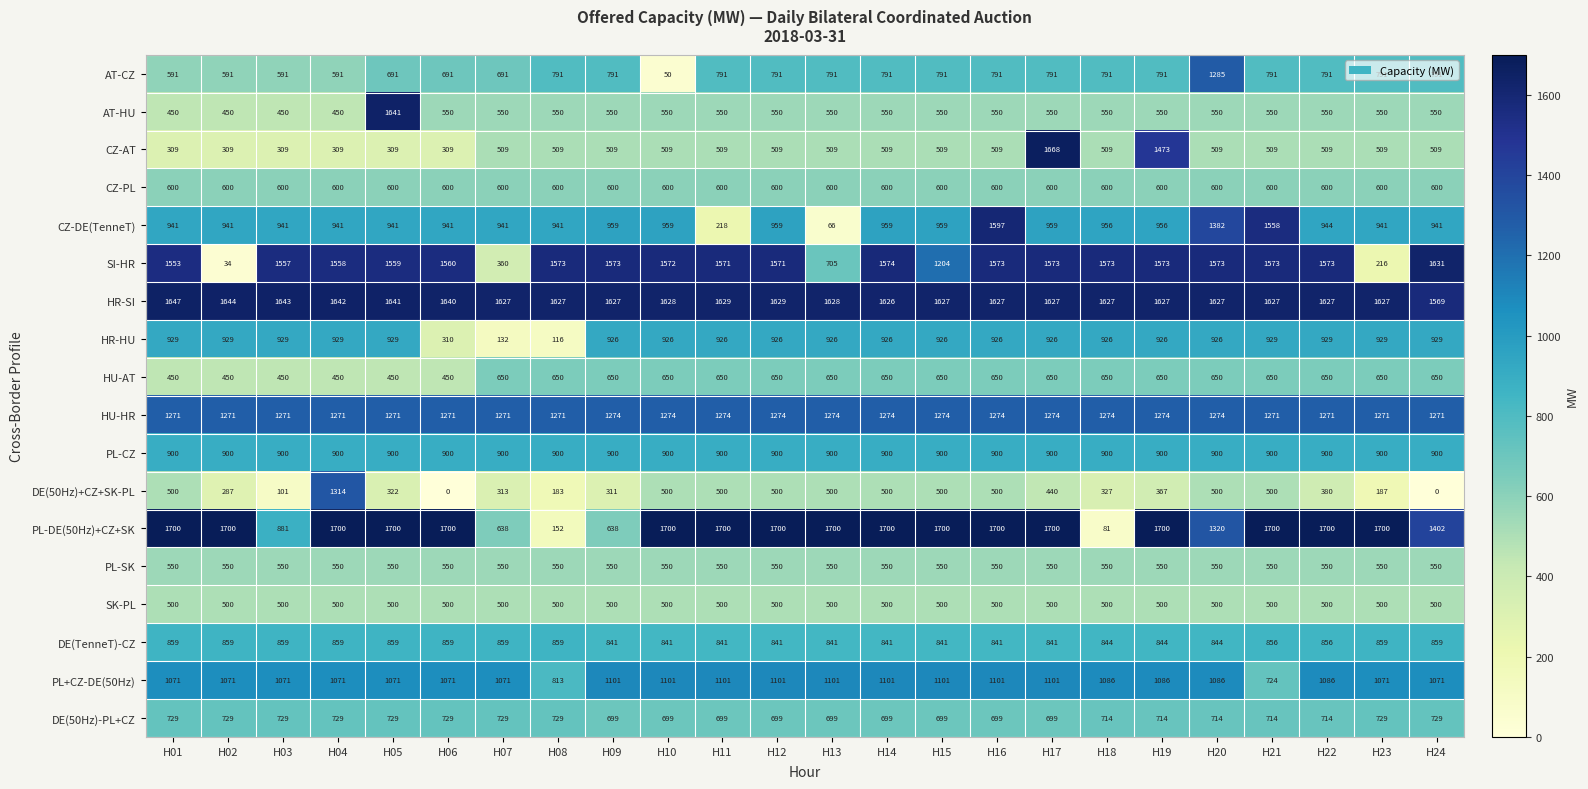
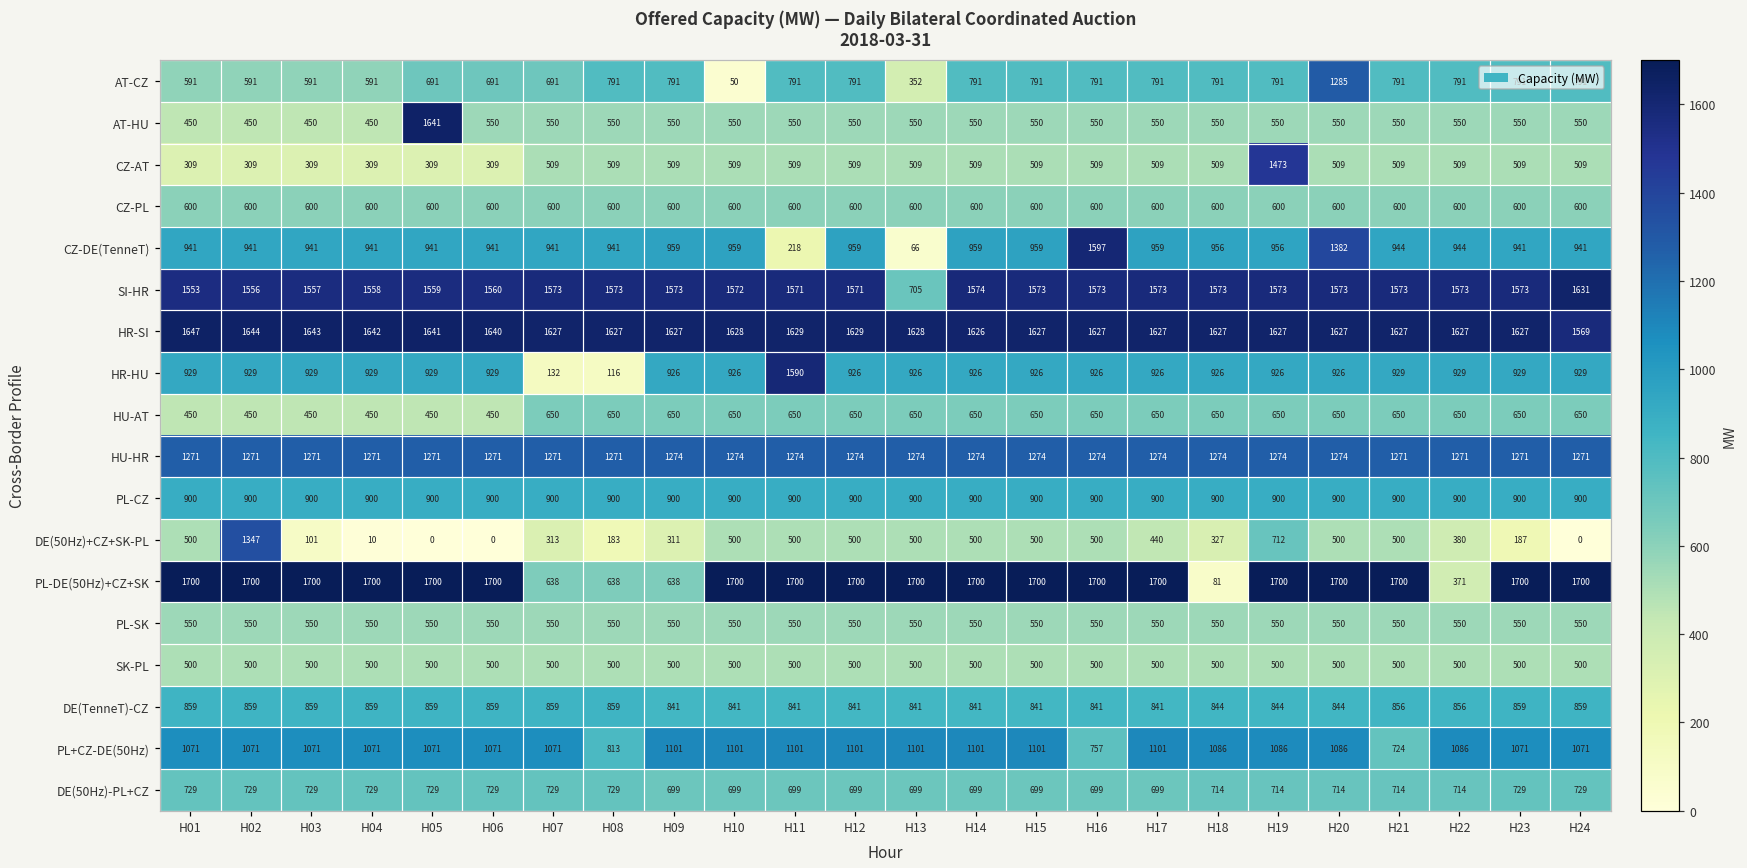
  {
    "AT-CZ": {
      "H01": 591,
      "H02": 591,
      "H03": 591,
      "H04": 591,
      "H05": 691,
      "H06": 691,
      "H07": 691,
      "H08": 791,
      "H09": 791,
      "H10": 50,
      "H11": 791,
      "H12": 791,
-     "H13": 791,
+     "H13": 352,
      "H14": 791,
      "H15": 791,
      "H16": 791,
      "H17": 791,
      "H18": 791,
      "H19": 791,
      "H20": 1285,
      "H21": 791,
      "H22": 791
    },
    "CZ-AT": {
      "H01": 309,
      "H02": 309,
      "H03": 309,
      "H04": 309,
      "H05": 309,
      "H06": 309,
      "H07": 509,
      "H08": 509,
      "H09": 509,
      "H10": 509,
      "H11": 509,
      "H12": 509,
      "H13": 509,
      "H14": 509,
      "H15": 509,
      "H16": 509,
-     "H17": 1668,
+     "H17": 509,
      "H18": 509,
      "H19": 1473,
      "H20": 509,
      "H21": 509,
      "H22": 509,
      "H23": 509,
      "H24": 509
    },
    "CZ-DE(TenneT)": {
      "H01": 941,
      "H02": 941,
      "H03": 941,
      "H04": 941,
      "H05": 941,
      "H06": 941,
      "H07": 941,
      "H08": 941,
      "H09": 959,
      "H10": 959,
      "H11": 218,
      "H12": 959,
      "H13": 66,
      "H14": 959,
      "H15": 959,
      "H16": 1597,
      "H17": 959,
      "H18": 956,
      "H19": 956,
      "H20": 1382,
-     "H21": 1558,
+     "H21": 944,
      "H22": 944,
      "H23": 941,
      "H24": 941
    },
    "SI-HR": {
      "H01": 1553,
-     "H02": 34,
+     "H02": 1556,
      "H03": 1557,
      "H04": 1558,
      "H05": 1559,
      "H06": 1560,
-     "H07": 360,
+     "H07": 1573,
      "H08": 1573,
      "H09": 1573,
      "H10": 1572,
      "H11": 1571,
      "H12": 1571,
      "H13": 705,
      "H14": 1574,
-     "H15": 1204,
+     "H15": 1573,
      "H16": 1573,
      "H17": 1573,
      "H18": 1573,
      "H19": 1573,
      "H20": 1573,
      "H21": 1573,
      "H22": 1573,
-     "H23": 216,
+     "H23": 1573,
      "H24": 1631
    },
    "HR-HU": {
      "H01": 929,
      "H02": 929,
      "H03": 929,
      "H04": 929,
      "H05": 929,
-     "H06": 310,
+     "H06": 929,
      "H07": 132,
      "H08": 116,
      "H09": 926,
      "H10": 926,
-     "H11": 926,
+     "H11": 1590,
      "H12": 926,
      "H13": 926,
      "H14": 926,
      "H15": 926,
      "H16": 926,
      "H17": 926,
      "H18": 926,
      "H19": 926,
      "H20": 926,
      "H21": 929,
      "H22": 929,
      "H23": 929,
      "H24": 929
    },
    "DE(50Hz)+CZ+SK-PL": {
      "H01": 500,
-     "H02": 287,
+     "H02": 1347,
      "H03": 101,
-     "H04": 1314,
-     "H05": 322,
+     "H04": 10,
+     "H05": 0,
      "H06": 0,
      "H07": 313,
      "H08": 183,
      "H09": 311,
      "H10": 500,
      "H11": 500,
      "H12": 500,
      "H13": 500,
      "H14": 500,
      "H15": 500,
      "H16": 500,
      "H17": 440,
      "H18": 327,
-     "H19": 367,
+     "H19": 712,
      "H20": 500,
      "H21": 500,
      "H22": 380,
      "H23": 187,
      "H24": 0
    },
    "PL-DE(50Hz)+CZ+SK": {
      "H01": 1700,
      "H02": 1700,
-     "H03": 881,
+     "H03": 1700,
      "H04": 1700,
      "H05": 1700,
      "H06": 1700,
      "H07": 638,
-     "H08": 152,
+     "H08": 638,
      "H09": 638,
      "H10": 1700,
      "H11": 1700,
      "H12": 1700,
      "H13": 1700,
      "H14": 1700,
      "H15": 1700,
      "H16": 1700,
      "H17": 1700,
      "H18": 81,
      "H19": 1700,
-     "H20": 1320,
+     "H20": 1700,
      "H21": 1700,
-     "H22": 1700,
+     "H22": 371,
      "H23": 1700,
-     "H24": 1402
+     "H24": 1700
    },
    "PL+CZ-DE(50Hz)": {
      "H01": 1071,
      "H02": 1071,
      "H03": 1071,
      "H04": 1071,
      "H05": 1071,
      "H06": 1071,
      "H07": 1071,
      "H08": 813,
      "H09": 1101,
      "H10": 1101,
      "H11": 1101,
      "H12": 1101,
      "H13": 1101,
      "H14": 1101,
      "H15": 1101,
-     "H16": 1101,
+     "H16": 757,
      "H17": 1101,
      "H18": 1086,
      "H19": 1086,
      "H20": 1086,
      "H21": 724,
      "H22": 1086,
      "H23": 1071,
      "H24": 1071
    }
  }
